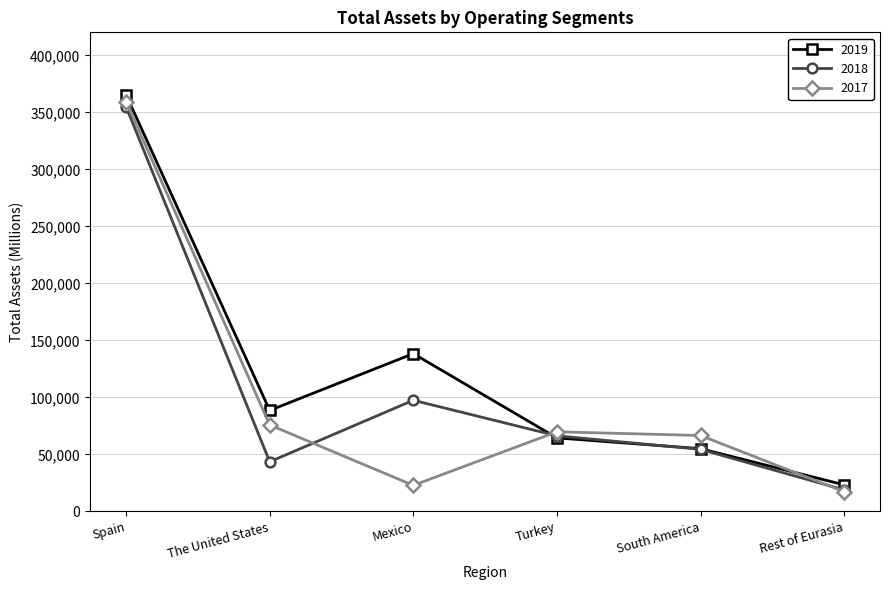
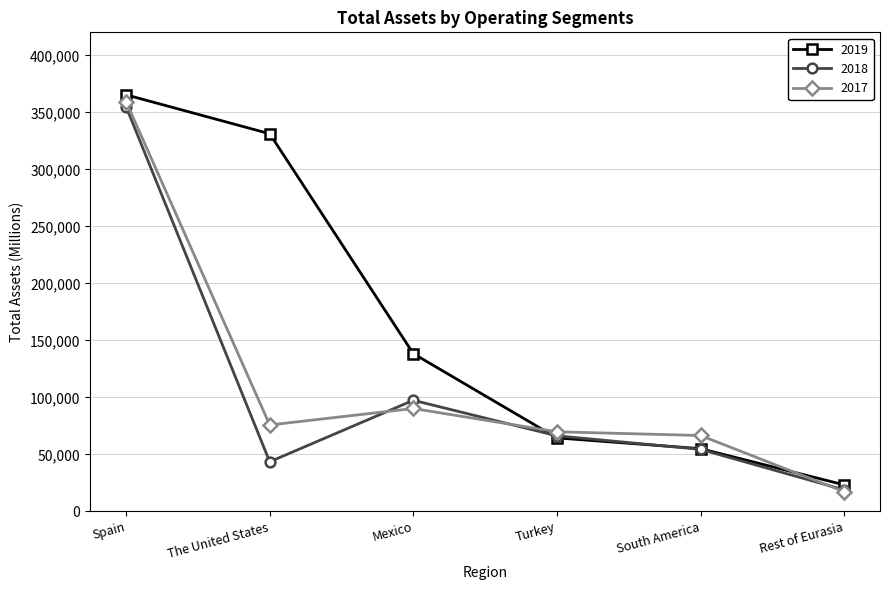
  {
    "2019": {
      "Spain": "365,000",
-     "The United States": "89,000",
+     "The United States": "331,000",
      "Mexico": "138,000",
      "Rest of Eurasia": "23,000"
    },
    "2018": {
      "Spain": "355,000",
      "The United States": "43,000",
      "Mexico": "97,000"
    },
    "2017": {
      "Spain": "359,000",
      "The United States": "76,000",
-     "Mexico": "23,000",
+     "Mexico": "90,000",
      "Turkey": "70,000",
      "South America": "67,000"
    }
  }
